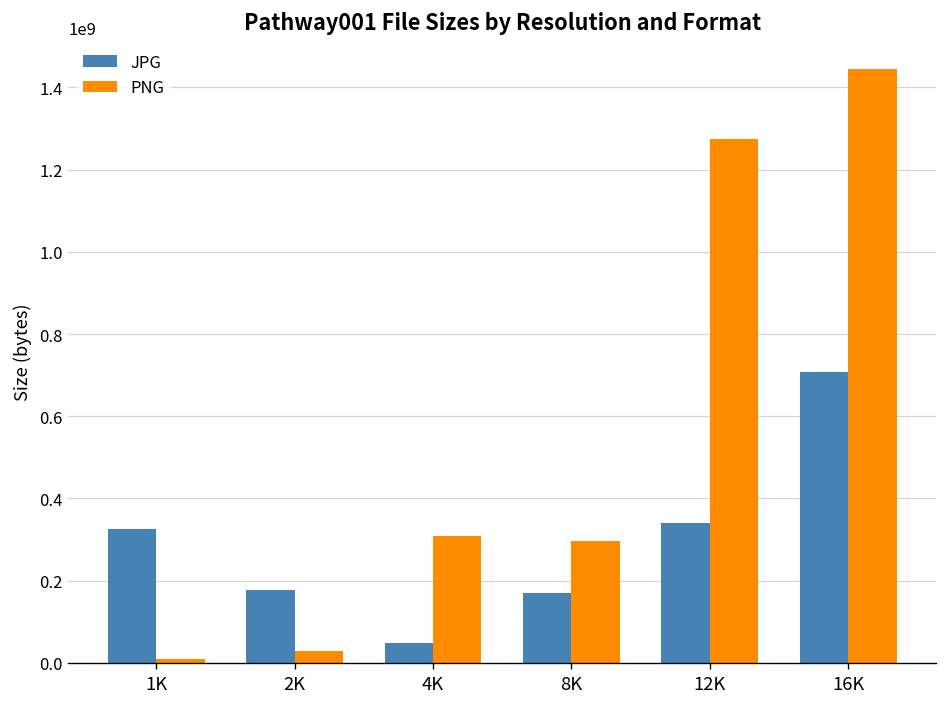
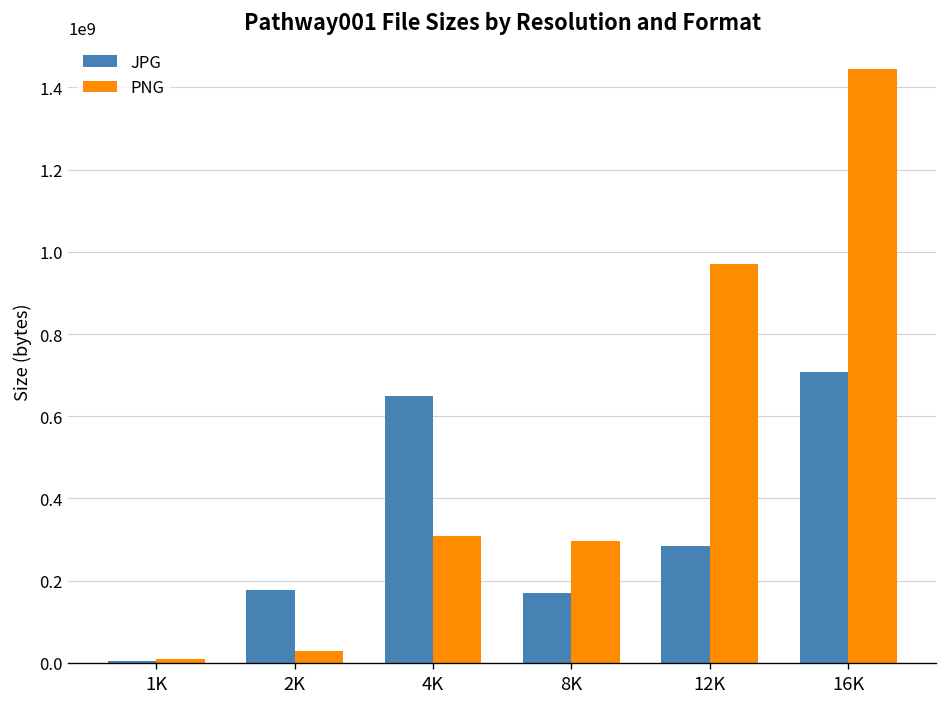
  {
    "JPG": {
-     "1K": 330000000,
+     "1K": 0,
      "2K": 180000000,
-     "4K": 50000000,
+     "4K": 650000000,
      "8K": 170000000,
-     "12K": 340000000,
+     "12K": 290000000,
      "16K": 710000000
    },
    "PNG": {
      "1K": 10000000,
      "2K": 30000000,
      "4K": 310000000,
      "8K": 300000000,
-     "12K": 1270000000,
+     "12K": 970000000,
      "16K": 1450000000
    }
  }
